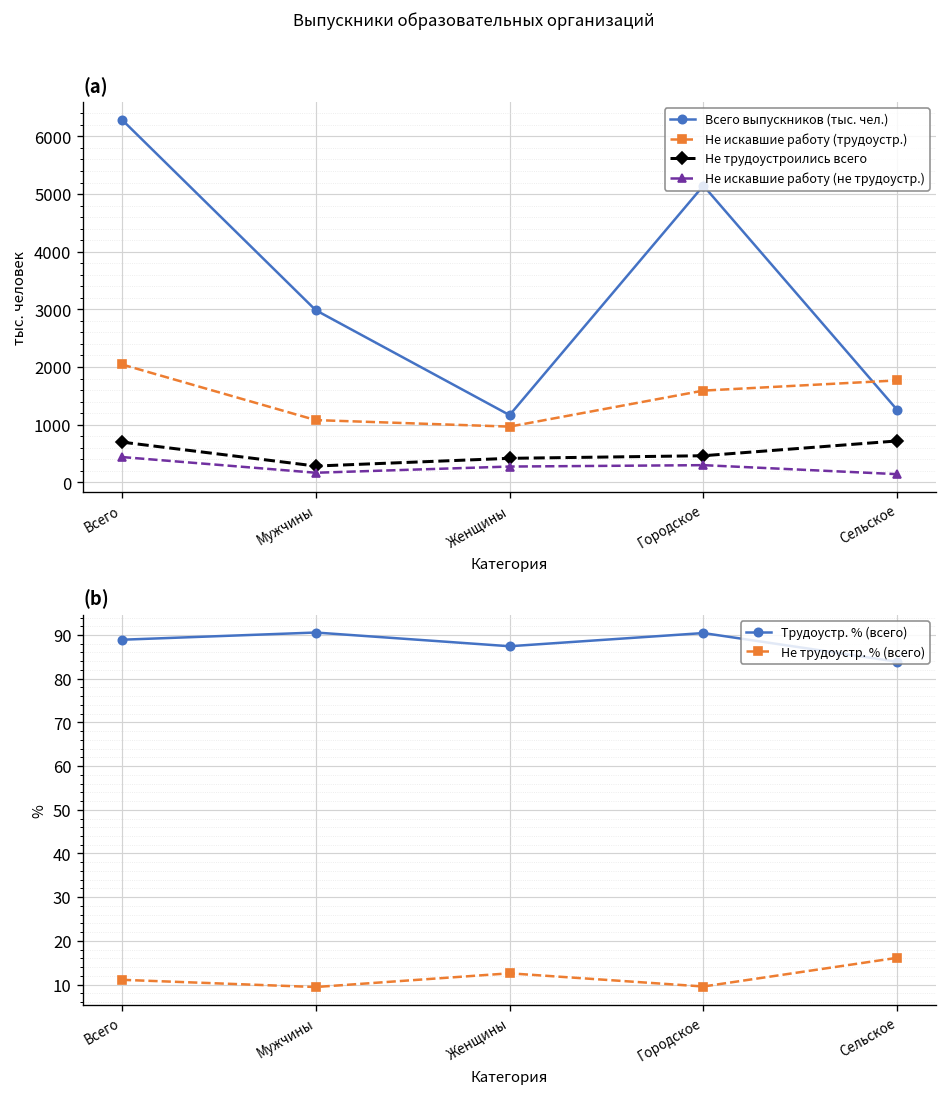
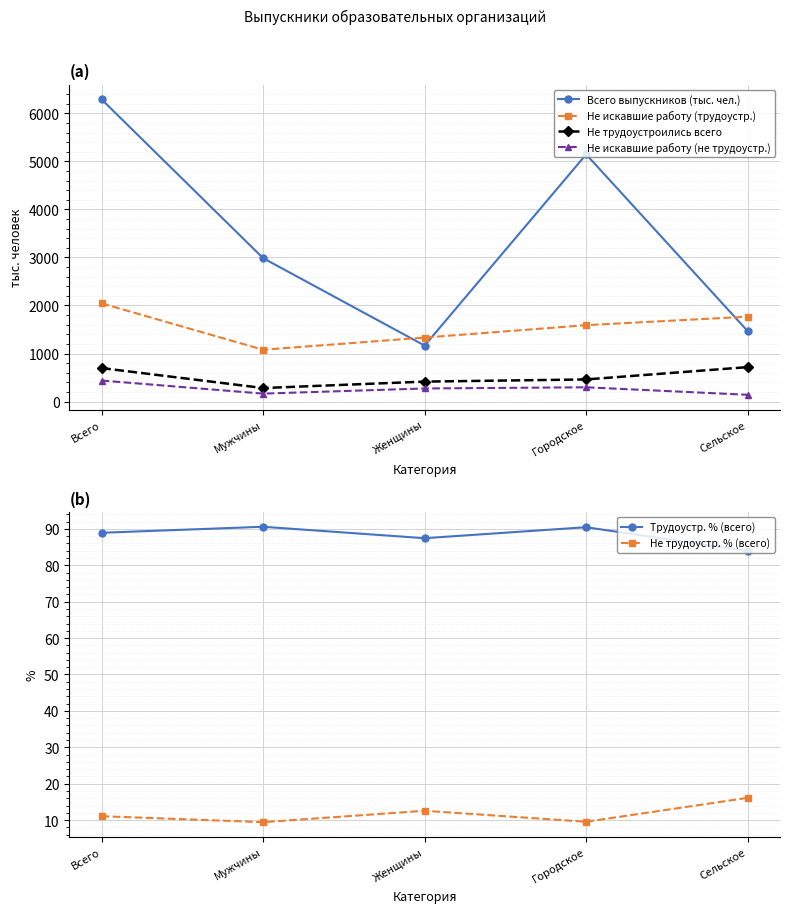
  {
    "(a)": {
      "Всего выпускников (тыс. чел.)": {
        "Всего": 6300,
        "Мужчины": 3000,
        "Женщины": 1200,
-       "Сельское": 1300
+       "Сельское": 1500
      },
      "Не искавшие работу (трудоустр.)": {
        "Всего": 2000,
        "Мужчины": 1100,
-       "Женщины": 1000,
+       "Женщины": 1300,
        "Городское": 1600,
        "Сельское": 1800
      },
      "Не трудоустроились всего": {
        "Всего": 700,
        "Мужчины": 300,
        "Женщины": 400,
        "Городское": 500,
        "Сельское": 700
      },
      "Не искавшие работу (не трудоустр.)": {
        "Всего": 400,
        "Мужчины": 200,
        "Женщины": 300,
        "Городское": 300,
        "Сельское": 100
      }
    },
    "(b)": {
      "Трудоустр. % (всего)": {
        "Всего": 89,
        "Мужчины": 91,
        "Женщины": 87,
        "Городское": 90
      },
      "Не трудоустр. % (всего)": {
        "Всего": 11,
        "Мужчины": 9,
        "Женщины": 13,
        "Городское": 10,
        "Сельское": 16
      }
    }
  }
